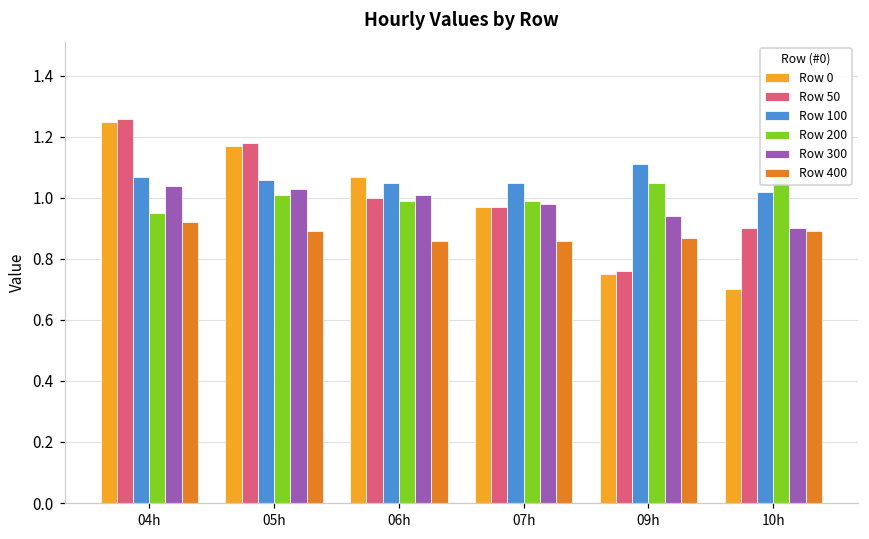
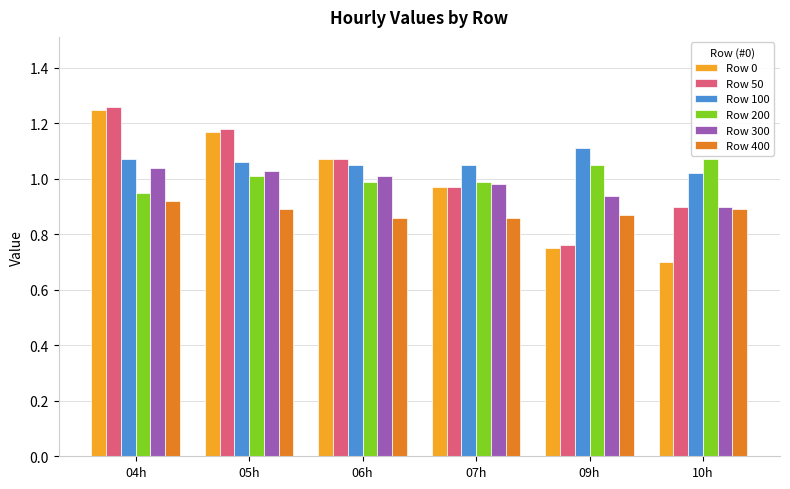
  {
    "Row 50": {
      "04h": 1.26,
      "05h": 1.18,
-     "06h": 1.00,
+     "06h": 1.07,
      "07h": 0.97,
      "09h": 0.76,
      "10h": 0.90
    },
    "Row 100": {
      "04h": 1.07,
      "05h": 1.06,
      "06h": 1.05,
      "07h": 1.05,
      "09h": 1.11,
      "10h": 1.02
    },
    "Row 200": {
      "04h": 0.95,
      "05h": 1.01,
      "06h": 0.99,
      "07h": 0.99,
      "09h": 1.05,
      "10h": 1.07
    },
    "Row 300": {
      "04h": 1.04,
      "05h": 1.03,
      "06h": 1.01,
      "07h": 0.98,
      "09h": 0.94,
      "10h": 0.90
    }
  }
